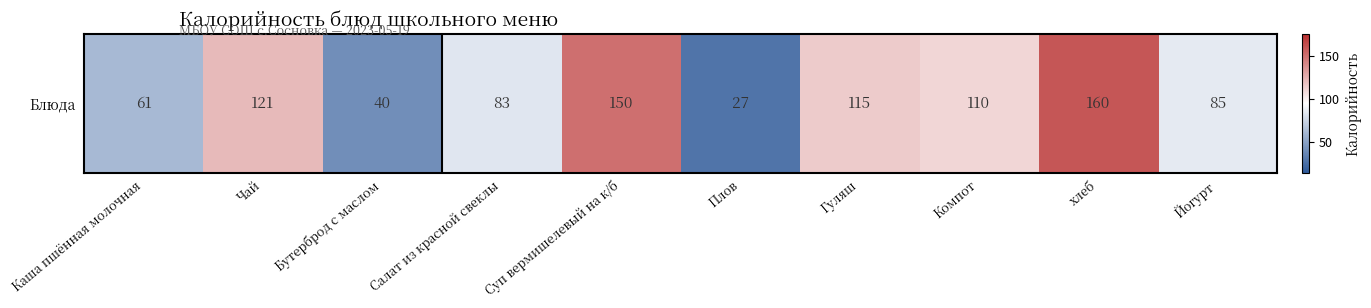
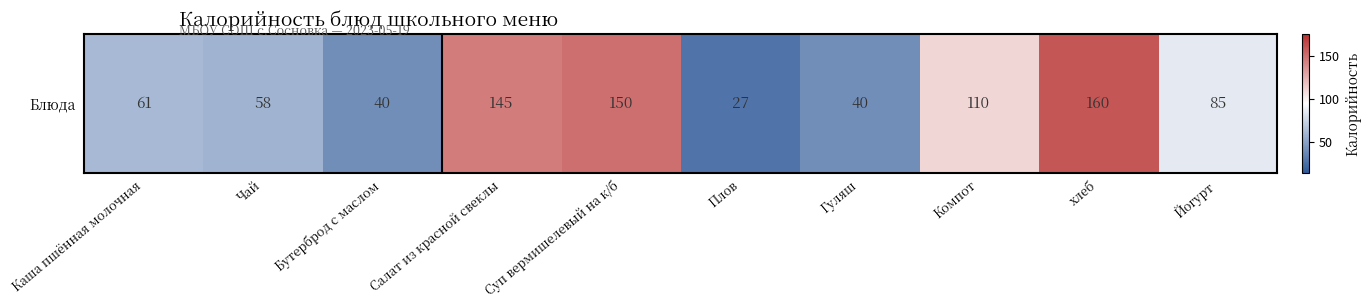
  {
    "Блюда": {
      "Каша пшённая молочная": 61,
-     "Чай": 121,
+     "Чай": 58,
      "Бутерброд с маслом": 40,
-     "Салат из красной свеклы": 83,
+     "Салат из красной свеклы": 145,
      "Суп вермишелевый на к/б": 150,
      "Плов": 27,
-     "Гуляш": 115,
+     "Гуляш": 40,
      "Компот": 110,
      "хлеб": 160,
      "Йогурт": 85
    }
  }
